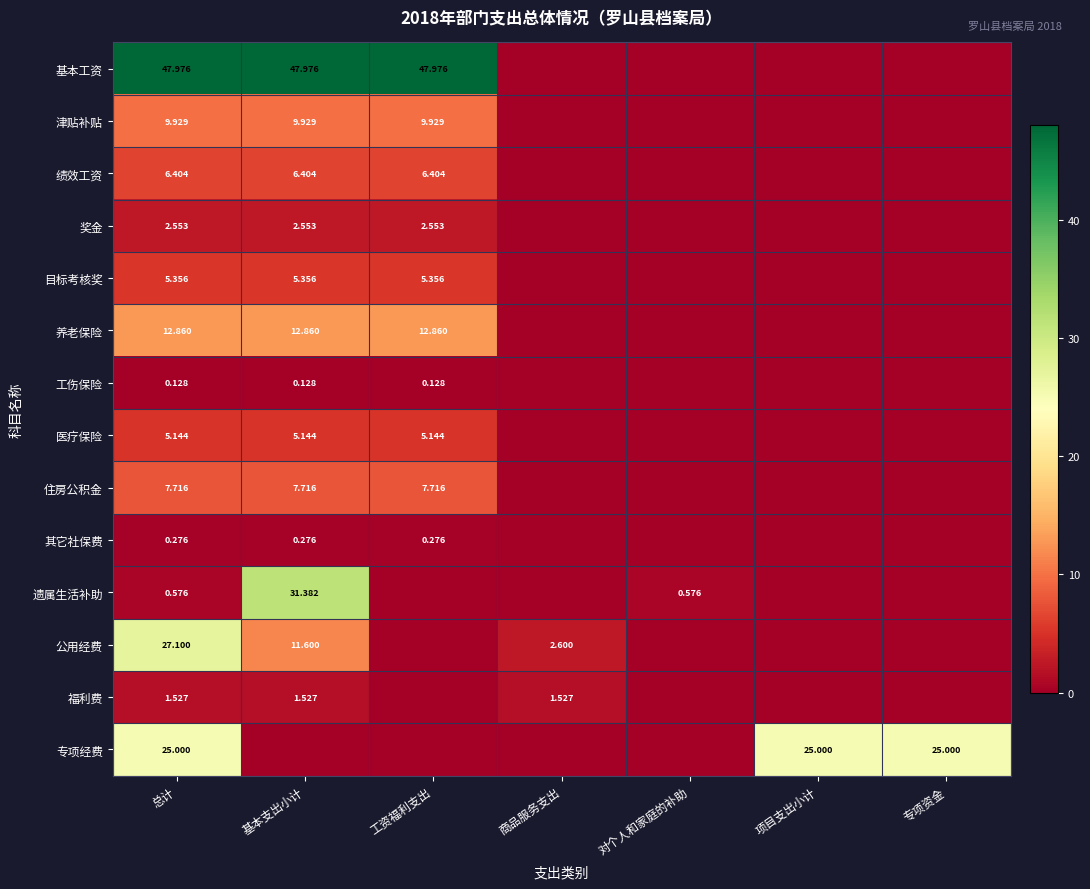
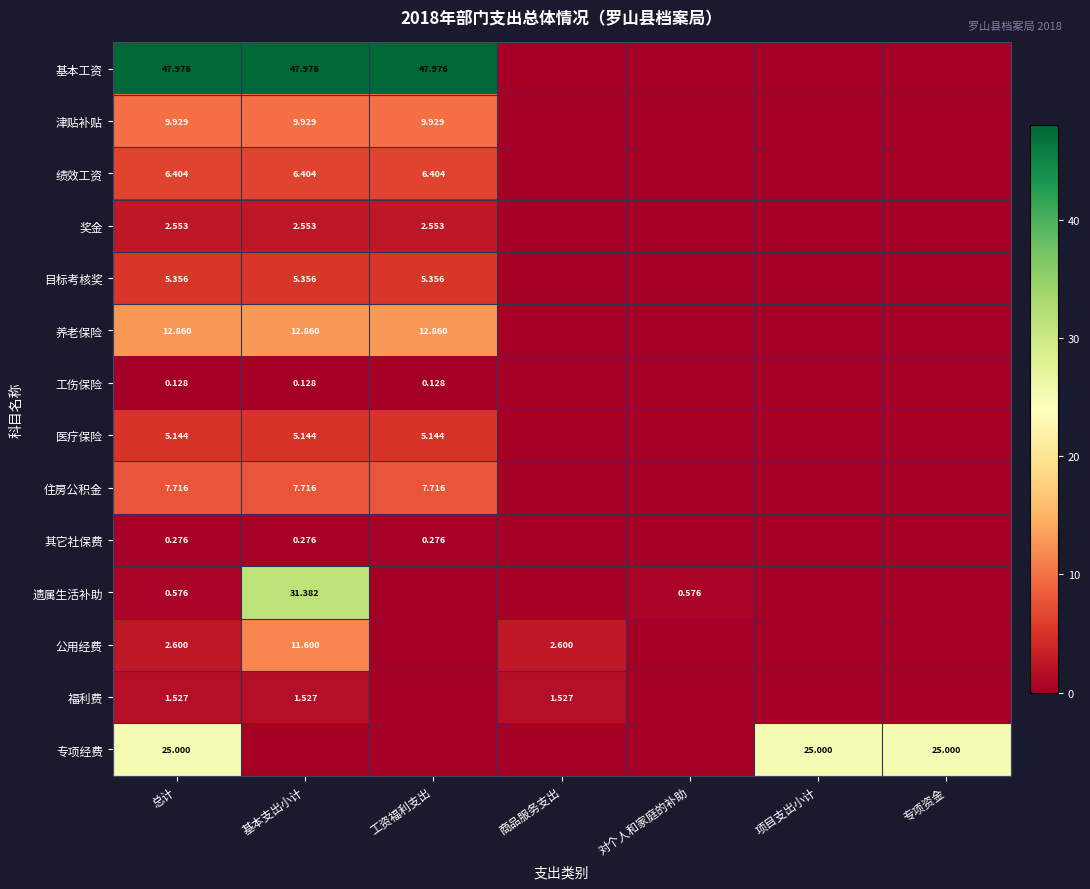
  {
    "基本工资": {
      "总计": 47.976,
      "基本支出小计": 47.976,
      "工资福利支出": 47.976
    },
    "津贴补贴": {
      "总计": 9.929,
      "基本支出小计": 9.929,
      "工资福利支出": 9.929
    },
    "绩效工资": {
      "总计": 6.404,
      "基本支出小计": 6.404,
      "工资福利支出": 6.404
    },
    "奖金": {
      "总计": 2.553,
      "基本支出小计": 2.553,
      "工资福利支出": 2.553
    },
    "目标考核奖": {
      "总计": 5.356,
      "基本支出小计": 5.356,
      "工资福利支出": 5.356
    },
    "养老保险": {
      "总计": 12.860,
      "基本支出小计": 12.860,
      "工资福利支出": 12.860
    },
    "工伤保险": {
      "总计": 0.128,
      "基本支出小计": 0.128,
      "工资福利支出": 0.128
    },
    "医疗保险": {
      "总计": 5.144,
      "基本支出小计": 5.144,
      "工资福利支出": 5.144
    },
    "住房公积金": {
      "总计": 7.716,
      "基本支出小计": 7.716,
      "工资福利支出": 7.716
    },
    "其它社保费": {
      "总计": 0.276,
      "基本支出小计": 0.276,
      "工资福利支出": 0.276
    },
    "遗属生活补助": {
      "总计": 0.576,
      "基本支出小计": 31.382,
      "对个人和家庭的补助": 0.576
    },
    "公用经费": {
-     "总计": 27.100,
+     "总计": 2.600,
      "基本支出小计": 11.600,
      "商品服务支出": 2.600
    },
    "福利费": {
      "总计": 1.527,
      "基本支出小计": 1.527,
      "商品服务支出": 1.527
    },
    "专项经费": {
      "总计": 25.000,
      "项目支出小计": 25.000,
      "专项资金": 25.000
    }
  }
